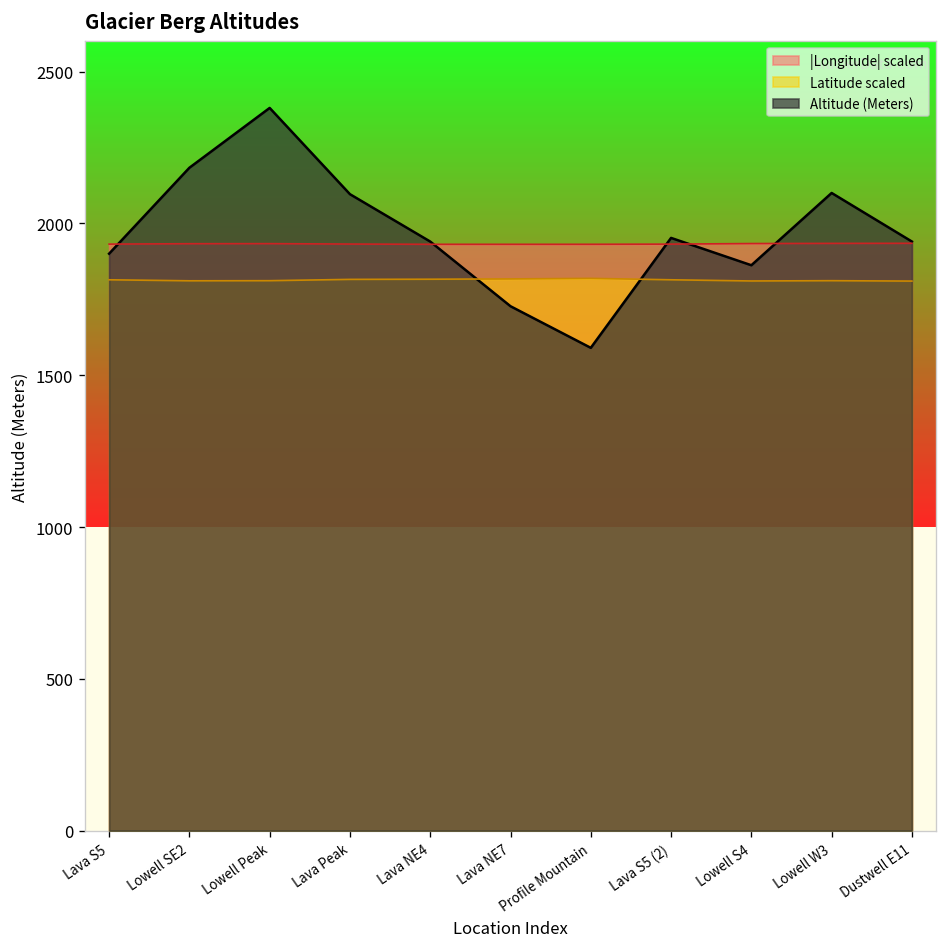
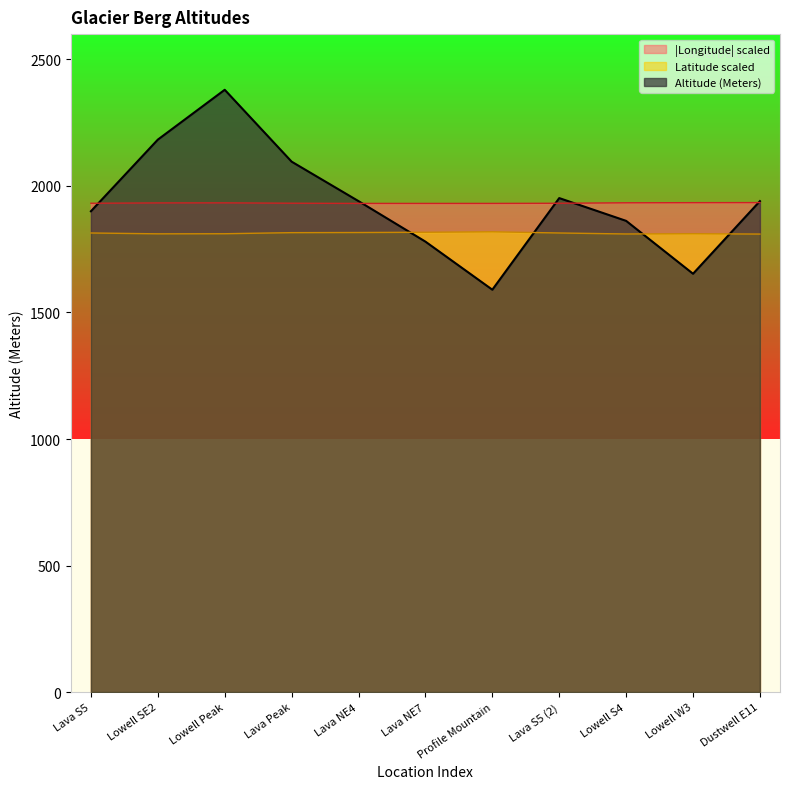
  {
    "|Longitude| scaled": {
      "Lava S5": 1930,
      "Lowell SE2": 1930,
      "Lowell Peak": 1930,
      "Lava Peak": 1930,
      "Lava NE7": 1930,
      "Profile Mountain": 1930,
      "Lava S5 (2)": 1930,
      "Lowell S4": 1930,
      "Lowell W3": 1930
    },
    "Latitude scaled": {
      "Lava S5": 1810,
      "Lowell SE2": 1810,
      "Lowell Peak": 1810,
      "Lava Peak": 1820,
      "Lava NE4": 1820,
      "Lava NE7": 1820,
      "Profile Mountain": 1820,
      "Lava S5 (2)": 1810,
      "Lowell S4": 1810,
      "Lowell W3": 1810,
      "Dustwell E11": 1810
    },
    "Altitude (Meters)": {
      "Lava S5": 1900,
      "Lowell SE2": 2180,
      "Lowell Peak": 2380,
      "Lava Peak": 2100,
-     "Lava NE7": 1730,
+     "Lava NE7": 1780,
      "Profile Mountain": 1590,
      "Lava S5 (2)": 1950,
      "Lowell S4": 1860,
-     "Lowell W3": 2100
+     "Lowell W3": 1650
    }
  }
